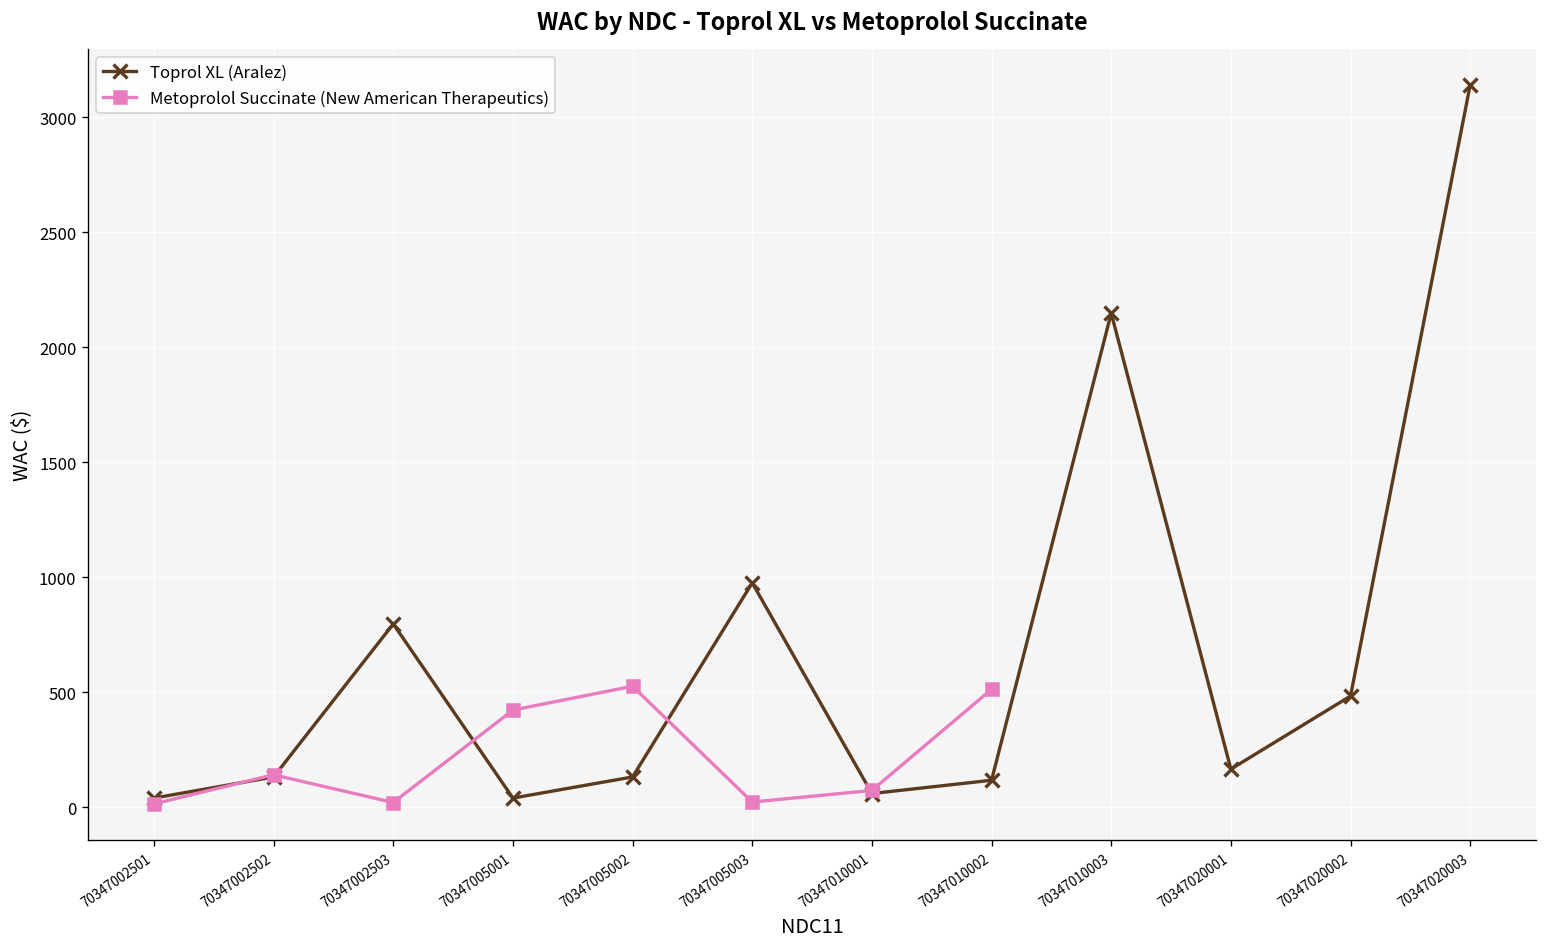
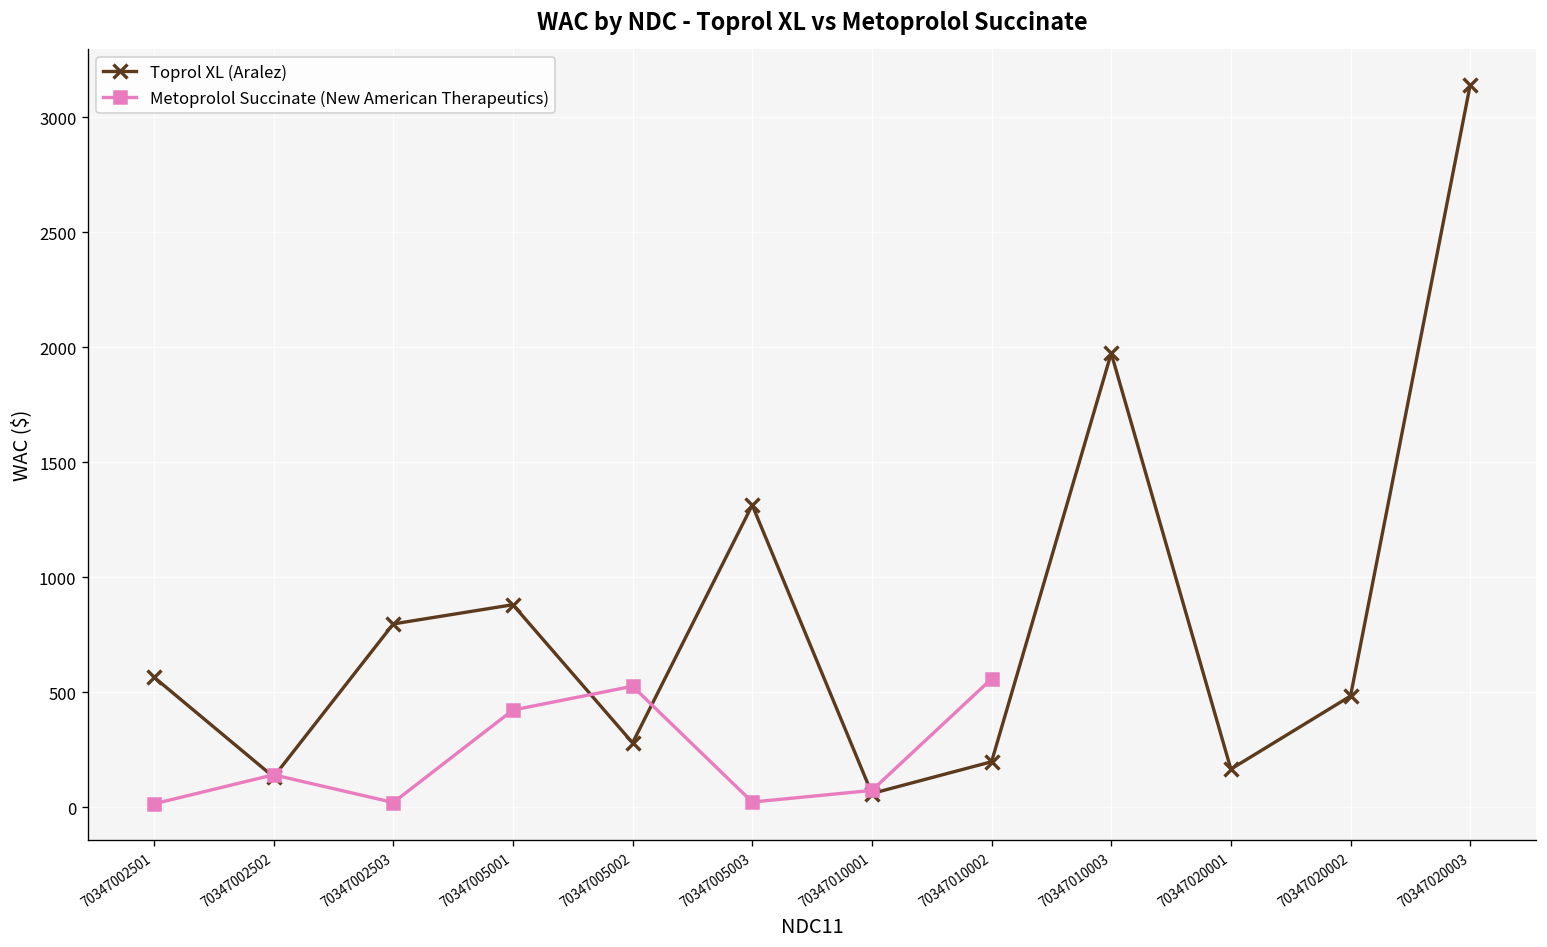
  {
    "Toprol XL (Aralez)": {
-     "70347002501": 40,
+     "70347002501": 570,
      "70347002503": 800,
-     "70347005001": 40,
-     "70347005002": 130,
-     "70347005003": 980,
+     "70347005001": 880,
+     "70347005002": 280,
+     "70347005003": 1310,
      "70347010001": 60,
-     "70347010002": 120,
-     "70347010003": 2150,
+     "70347010002": 200,
+     "70347010003": 1970,
      "70347020001": 170,
      "70347020002": 480,
      "70347020003": 3140
    },
    "Metoprolol Succinate (New American Therapeutics)": {
      "70347002501": 10,
      "70347002503": 20,
      "70347005001": 420,
      "70347005002": 530,
      "70347005003": 20,
      "70347010001": 70,
-     "70347010002": 510
+     "70347010002": 560
    }
  }
